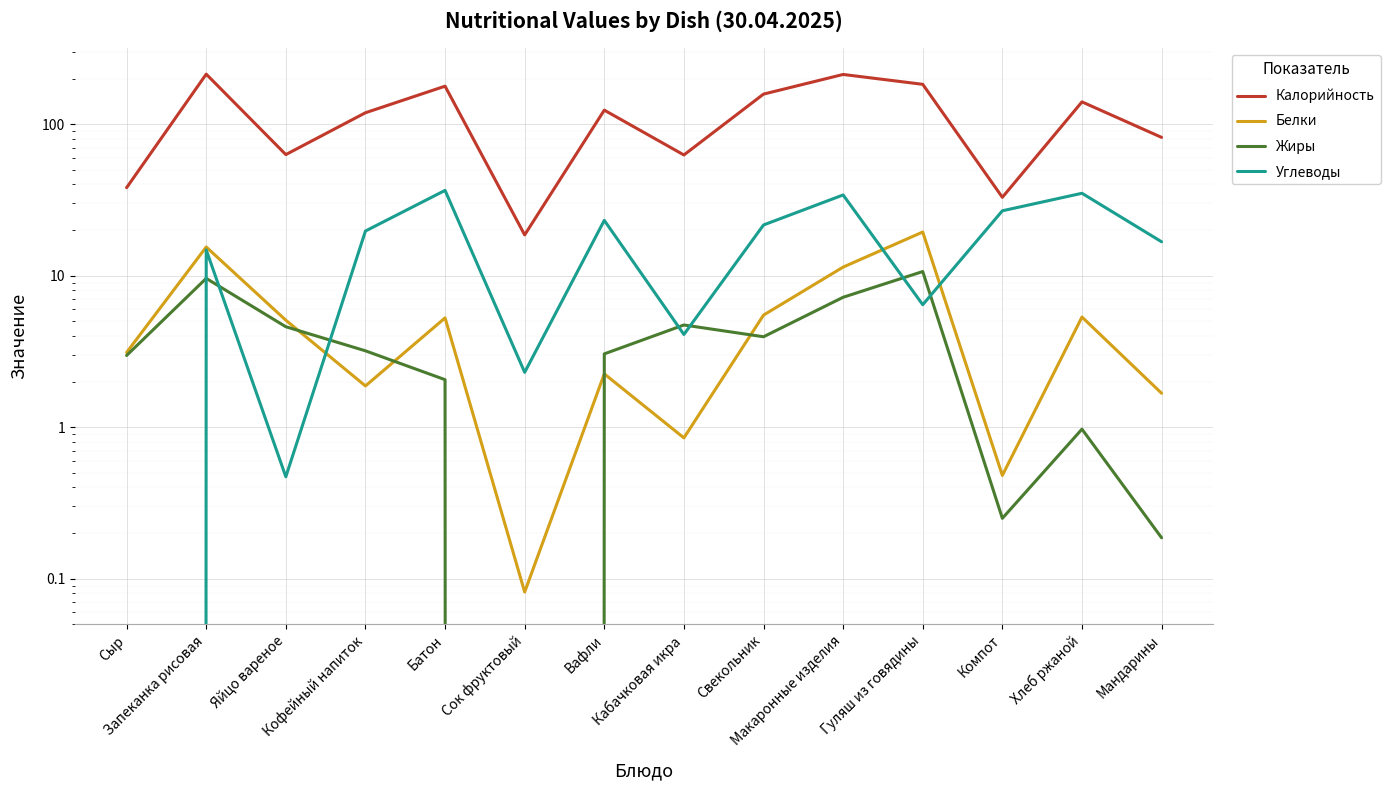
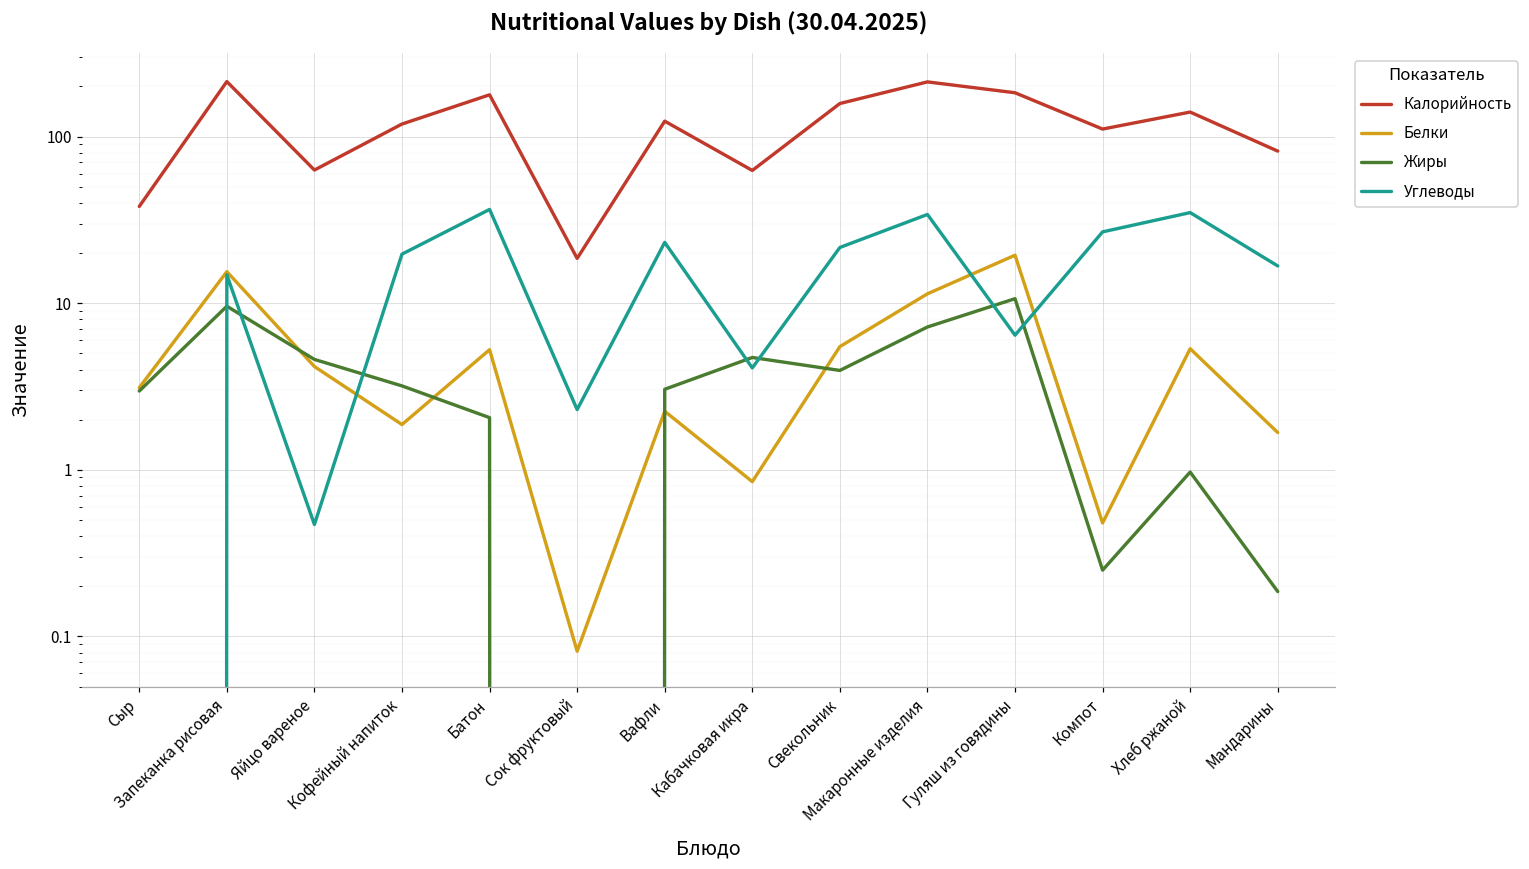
  {
    "Калорийность": {
      "Сыр": 38,
      "Запеканка рисовая": 210,
      "Яйцо вареное": 63,
      "Кофейный напиток": 120,
      "Батон": 180,
      "Сок фруктовый": 19,
      "Вафли": 120,
      "Кабачковая икра": 63,
      "Свекольник": 160,
      "Макаронные изделия": 210,
      "Гуляш из говядины": 180,
-     "Компот": 33,
+     "Компот": 110,
      "Хлеб ржаной": 140,
      "Мандарины": 80
    },
    "Белки": {
      "Сыр": 3.1,
      "Запеканка рисовая": 15,
-     "Яйцо вареное": 5.1,
+     "Яйцо вареное": 4.2,
      "Кофейный напиток": 1.9,
      "Батон": 5.3,
      "Сок фруктовый": 0.08,
      "Вафли": 2.2,
      "Кабачковая икра": 0.8,
      "Свекольник": 5.5,
      "Макаронные изделия": 11,
      "Гуляш из говядины": 19,
      "Компот": 0.48,
      "Хлеб ржаной": 5.3,
      "Мандарины": 1.7
    },
    "Жиры": {
      "Сыр": 3.0,
      "Запеканка рисовая": 10,
      "Яйцо вареное": 4.6,
      "Кофейный напиток": 3.2,
      "Батон": 2.1,
      "Вафли": 3.0,
      "Кабачковая икра": 4.7,
      "Свекольник": 4.0,
      "Макаронные изделия": 7,
      "Гуляш из говядины": 11,
      "Компот": 0.25,
      "Хлеб ржаной": 1.0,
      "Мандарины": 0.19
    },
    "Углеводы": {
      "Запеканка рисовая": 15,
      "Яйцо вареное": 0.47,
      "Кофейный напиток": 20,
      "Батон": 37,
      "Сок фруктовый": 2.3,
      "Вафли": 23,
      "Кабачковая икра": 4.1,
      "Свекольник": 22,
      "Макаронные изделия": 34,
      "Гуляш из говядины": 6.4,
      "Компот": 27,
      "Хлеб ржаной": 35,
      "Мандарины": 17
    }
  }
